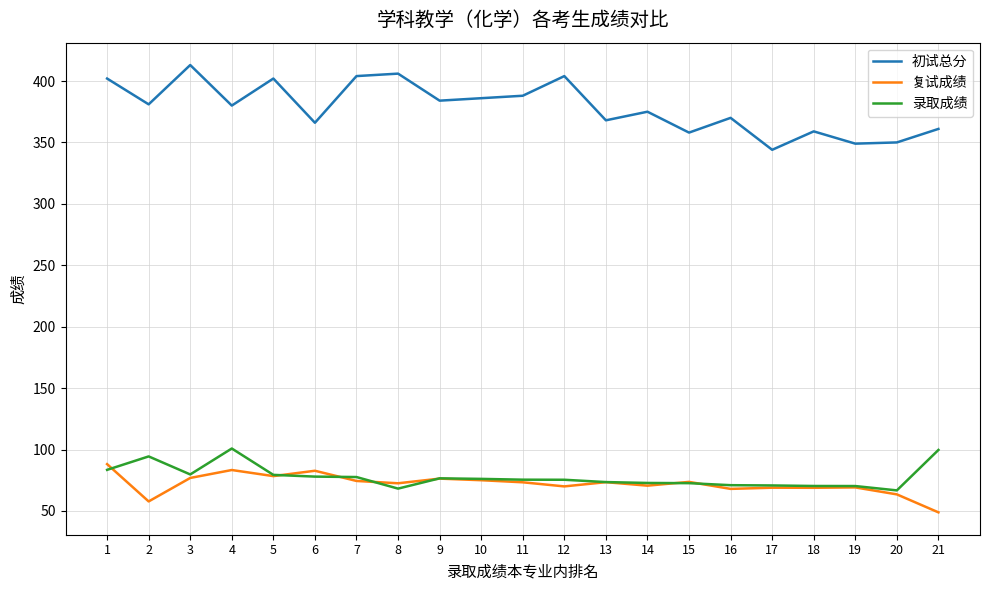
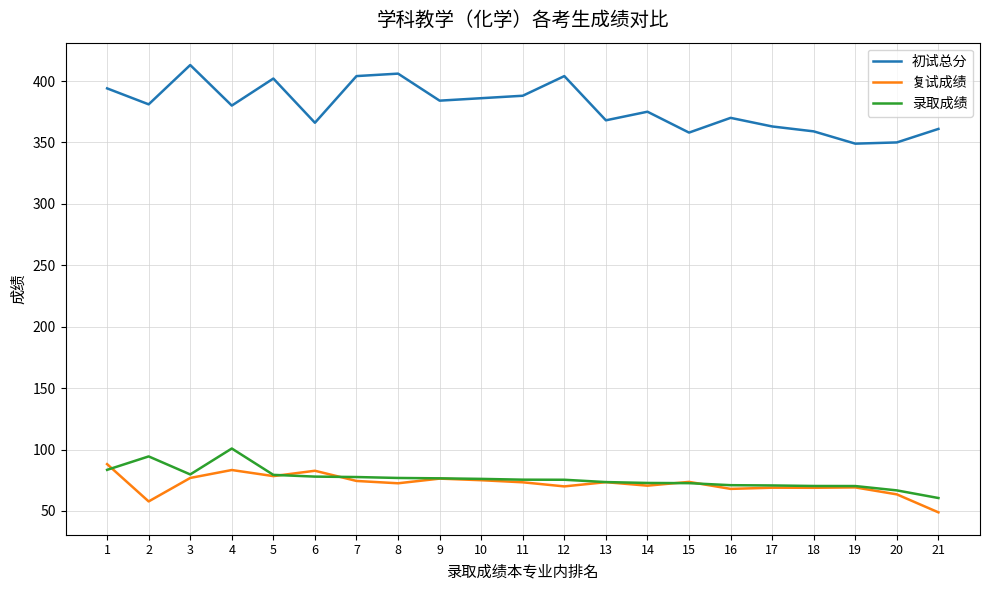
  {
    "初试总分": {
-     "1": 402,
+     "1": 394,
      "2": 381,
      "3": 413,
      "4": 380,
      "5": 402,
      "6": 366,
      "7": 404,
      "8": 406,
      "9": 384,
      "10": 386,
      "11": 388,
      "12": 404,
      "13": 368,
      "14": 375,
      "15": 358,
      "16": 370,
-     "17": 344,
+     "17": 363,
      "18": 359,
      "19": 349,
      "20": 350,
      "21": 361
    },
    "复试成绩": {
      "1": 88,
      "2": 58,
      "3": 77,
      "4": 83,
      "6": 83,
      "7": 74,
      "8": 73,
      "11": 73,
      "12": 70,
      "14": 71,
      "16": 68,
      "20": 64,
      "21": 49
    },
    "录取成绩": {
      "1": 83,
      "2": 94,
      "3": 80,
      "4": 101,
      "6": 78,
      "7": 78,
-     "8": 68,
+     "8": 77,
      "11": 75,
      "12": 75,
      "14": 73,
      "16": 71,
      "20": 67,
-     "21": 100
+     "21": 61
    }
  }
